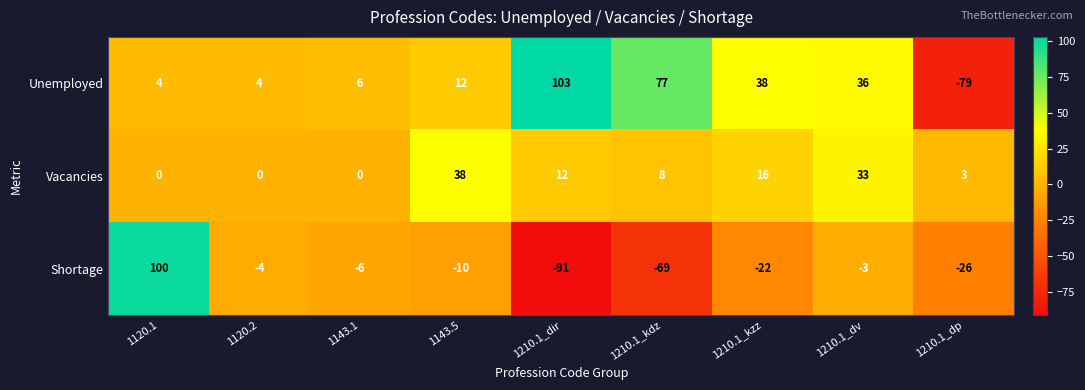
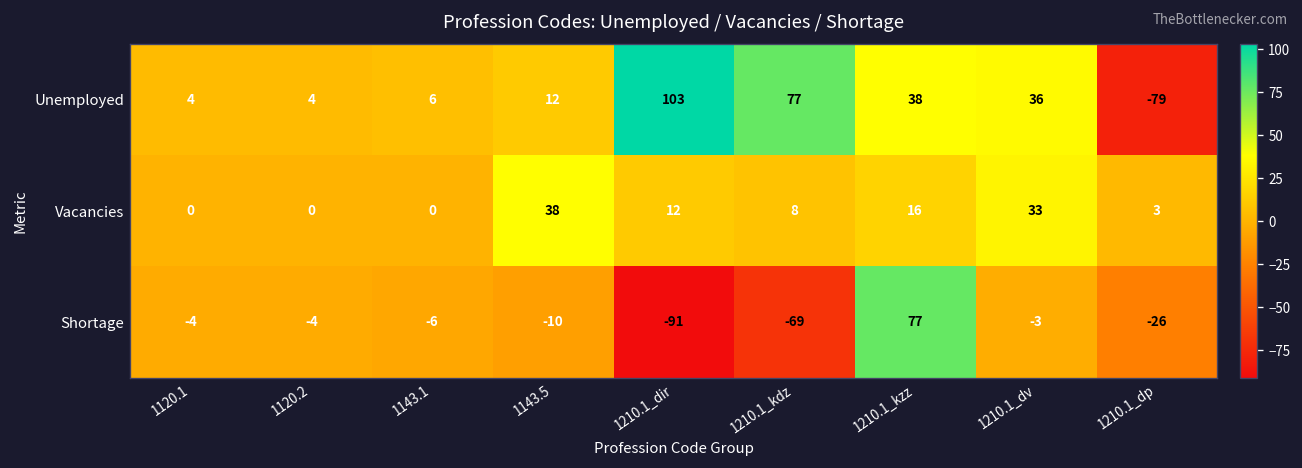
  {
    "Unemployed": {
      "1120.1": 4,
      "1120.2": 4,
      "1143.1": 6,
      "1143.5": 12,
      "1210.1_dir": 103,
      "1210.1_kdz": 77,
      "1210.1_kzz": 38,
      "1210.1_dv": 36,
      "1210.1_dp": -79
    },
    "Vacancies": {
      "1120.1": 0,
      "1120.2": 0,
      "1143.1": 0,
      "1143.5": 38,
      "1210.1_dir": 12,
      "1210.1_kdz": 8,
      "1210.1_kzz": 16,
      "1210.1_dv": 33,
      "1210.1_dp": 3
    },
    "Shortage": {
-     "1120.1": 100,
+     "1120.1": -4,
      "1120.2": -4,
      "1143.1": -6,
      "1143.5": -10,
      "1210.1_dir": -91,
      "1210.1_kdz": -69,
-     "1210.1_kzz": -22,
+     "1210.1_kzz": 77,
      "1210.1_dv": -3,
      "1210.1_dp": -26
    }
  }
